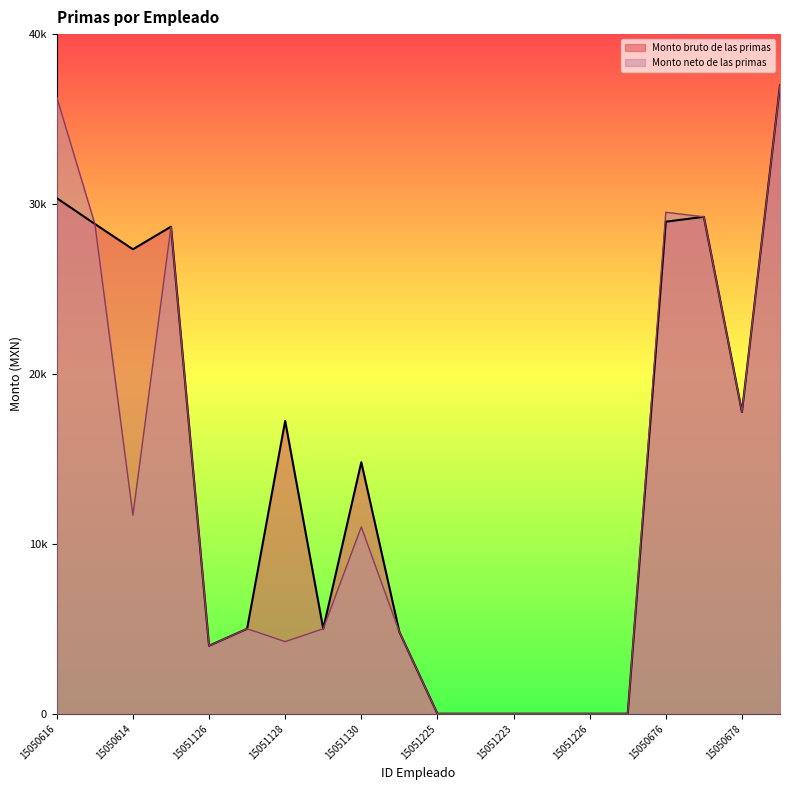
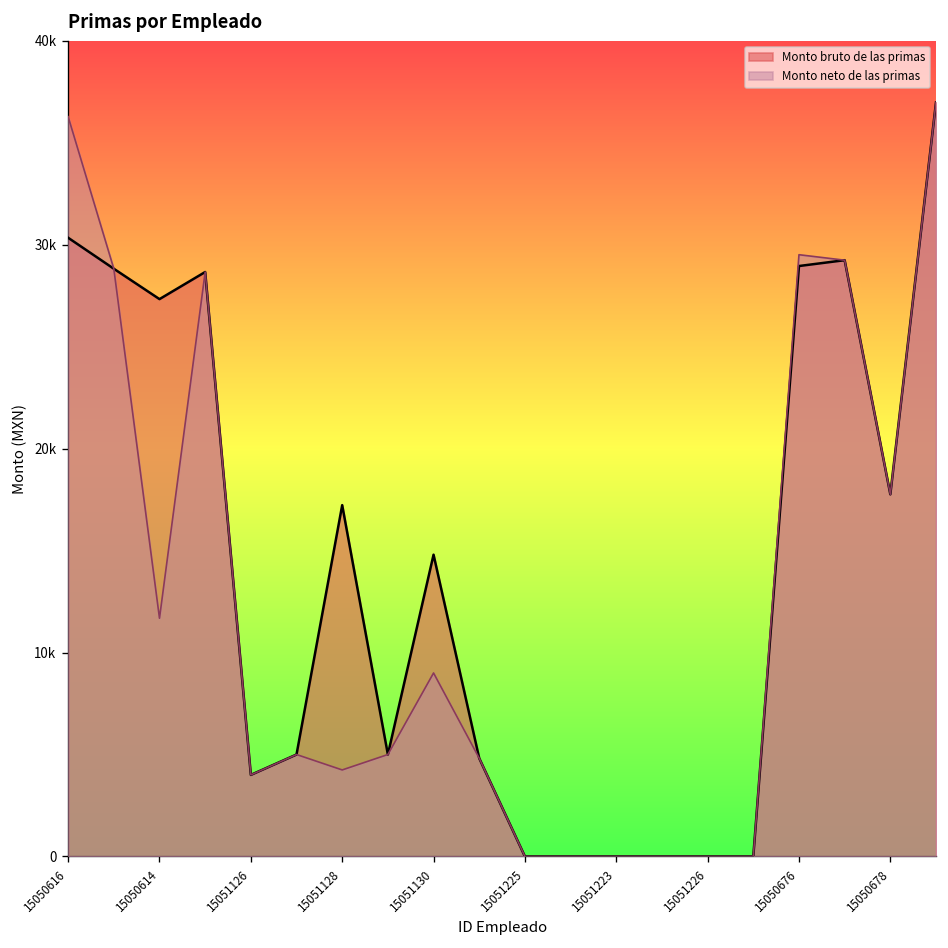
  {
    "Monto bruto de las primas": {
      "15050616": 30300,
      "15050614": 27300,
      "15051128": 17200,
      "15051130": 14800,
      "15050676": 29000
    },
    "Monto neto de las primas": {
      "15050616": 36300,
      "15050614": 11700,
      "15051128": 4200,
-     "15051130": 11000,
+     "15051130": 9000,
      "15050676": 29500
    }
  }
